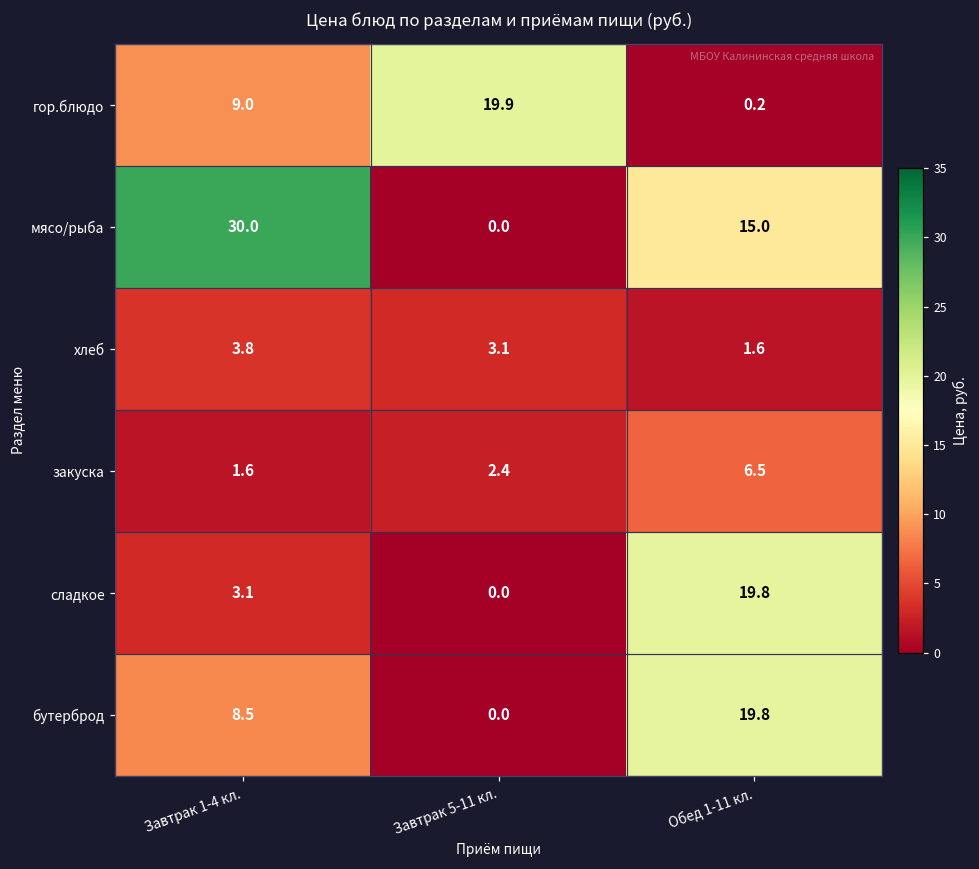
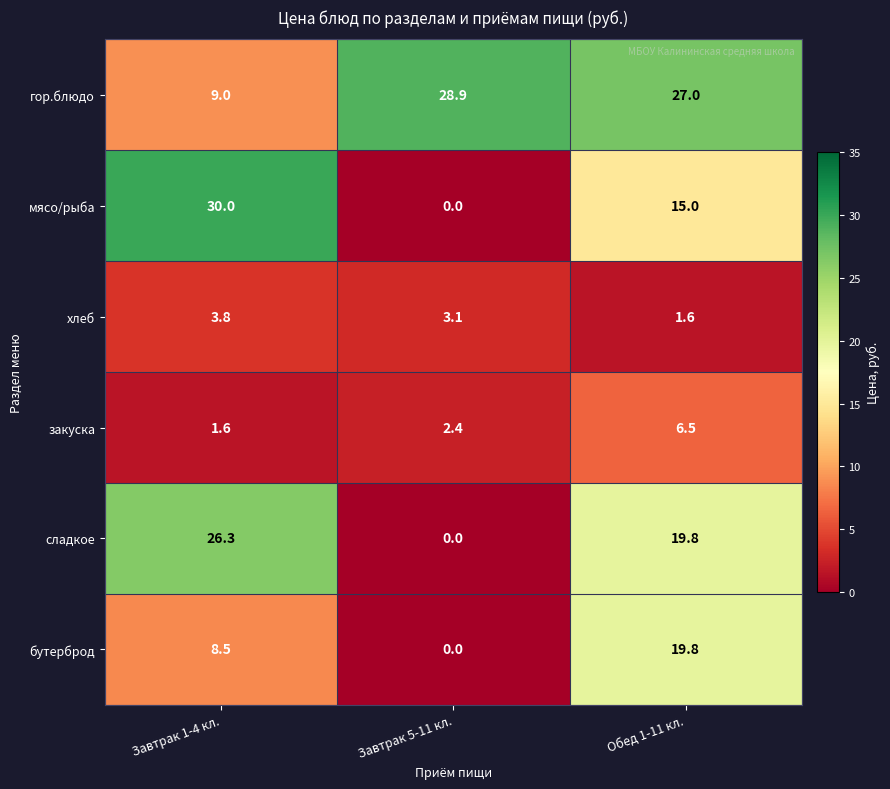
  {
    "гор.блюдо": {
      "Завтрак 1-4 кл.": 9.0,
-     "Завтрак 5-11 кл.": 19.9,
-     "Обед 1-11 кл.": 0.2
+     "Завтрак 5-11 кл.": 28.9,
+     "Обед 1-11 кл.": 27.0
    },
    "мясо/рыба": {
      "Завтрак 1-4 кл.": 30.0,
      "Завтрак 5-11 кл.": 0.0,
      "Обед 1-11 кл.": 15.0
    },
    "хлеб": {
      "Завтрак 1-4 кл.": 3.8,
      "Завтрак 5-11 кл.": 3.1,
      "Обед 1-11 кл.": 1.6
    },
    "закуска": {
      "Завтрак 1-4 кл.": 1.6,
      "Завтрак 5-11 кл.": 2.4,
      "Обед 1-11 кл.": 6.5
    },
    "сладкое": {
-     "Завтрак 1-4 кл.": 3.1,
+     "Завтрак 1-4 кл.": 26.3,
      "Завтрак 5-11 кл.": 0.0,
      "Обед 1-11 кл.": 19.8
    },
    "бутерброд": {
      "Завтрак 1-4 кл.": 8.5,
      "Завтрак 5-11 кл.": 0.0,
      "Обед 1-11 кл.": 19.8
    }
  }
